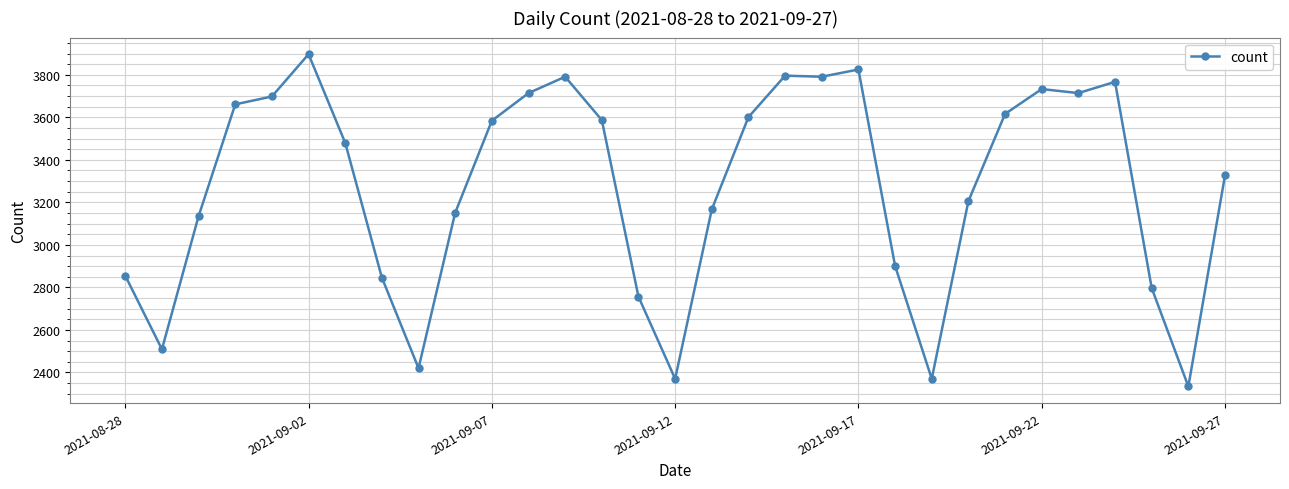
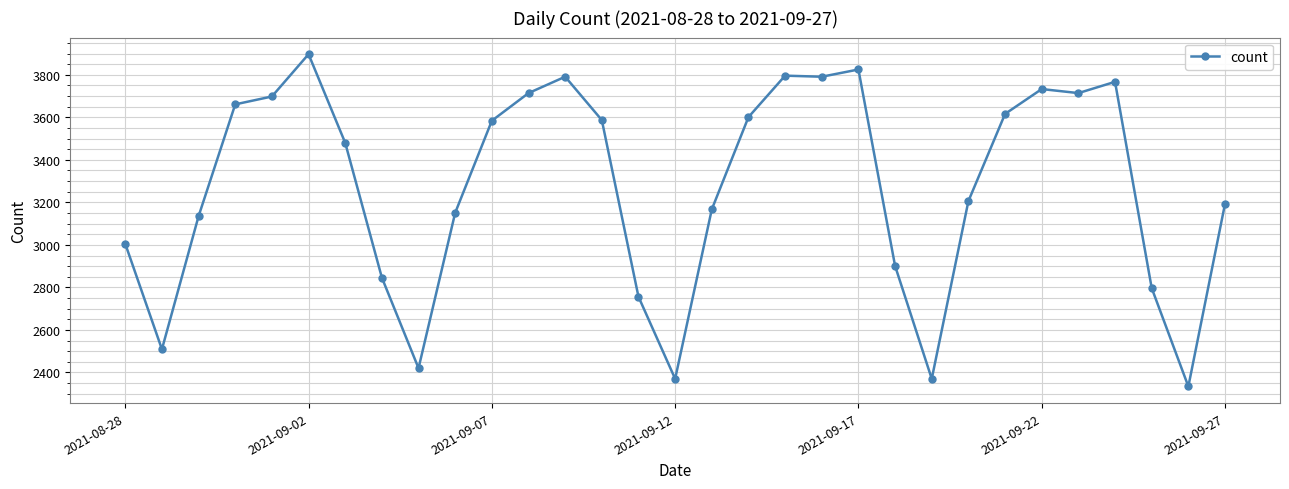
  {
-   "2021-08-28": 2860,
+   "2021-08-28": 3010,
    "2021-09-02": 3900,
    "2021-09-07": 3580,
    "2021-09-12": 2370,
    "2021-09-17": 3830,
    "2021-09-22": 3730,
-   "2021-09-27": 3330
+   "2021-09-27": 3190
  }
